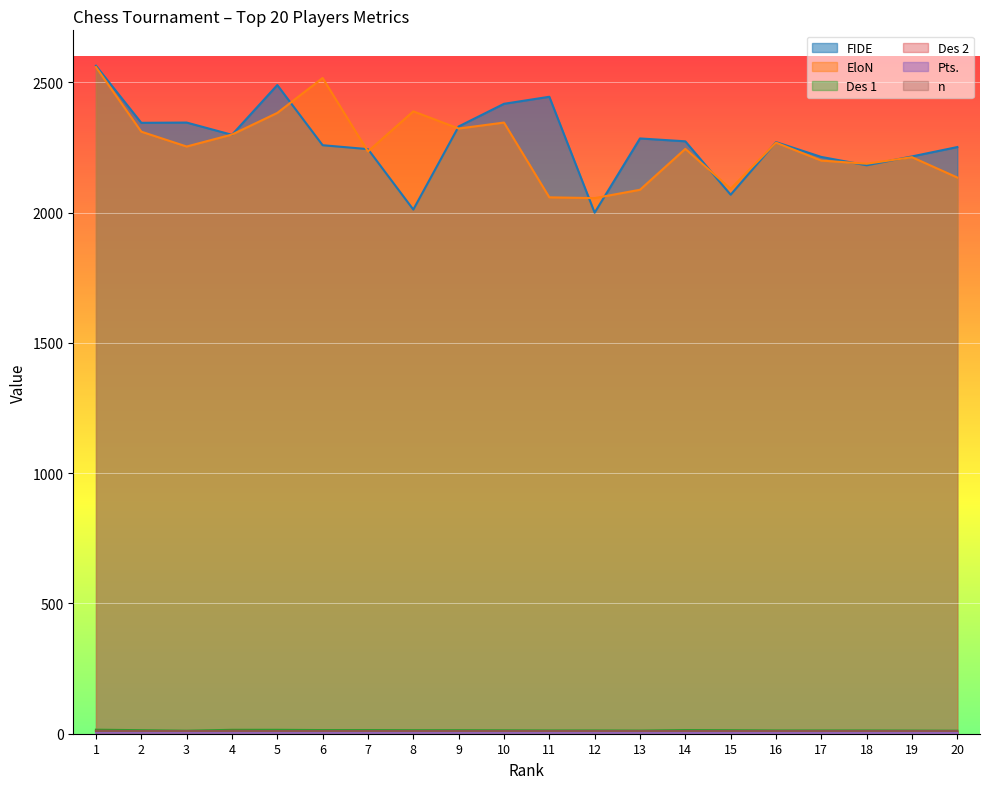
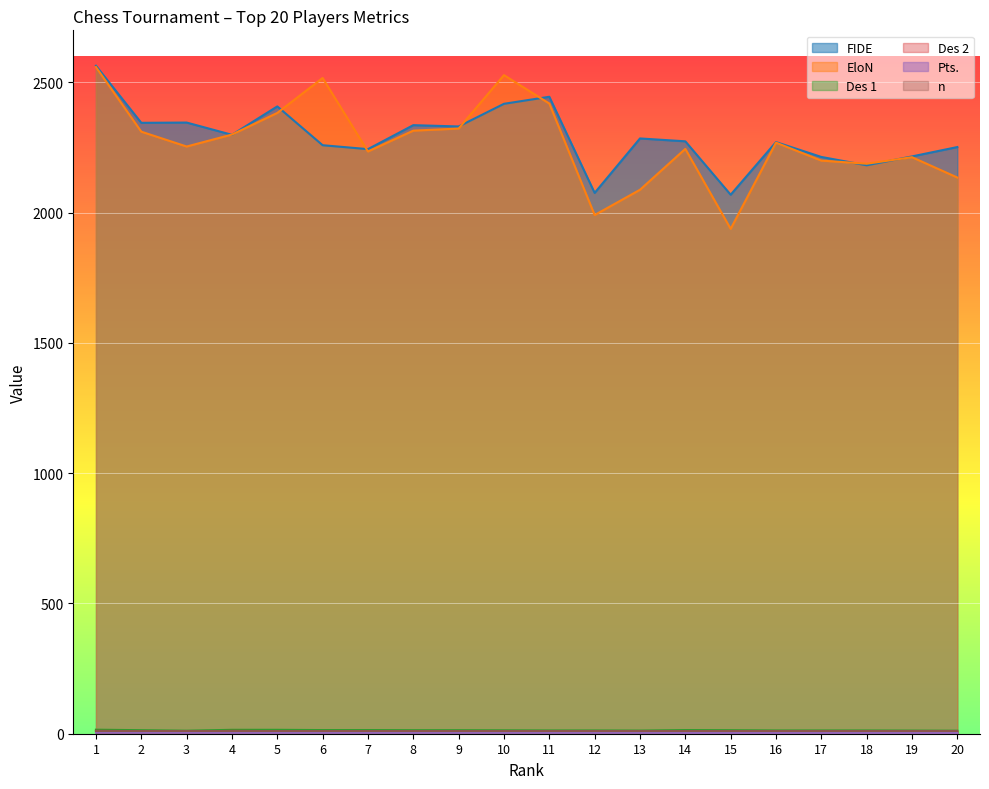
  {
    "FIDE": {
      "2": 2350,
      "3": 2350,
-     "5": 2490,
+     "5": 2410,
      "6": 2260,
-     "8": 2010,
+     "8": 2340,
      "10": 2420,
      "11": 2450,
-     "12": 2000,
+     "12": 2080,
      "13": 2290,
      "14": 2270,
      "15": 2070,
      "17": 2210,
      "20": 2250
    },
    "EloN": {
      "2": 2310,
      "3": 2250,
      "5": 2380,
      "6": 2520,
-     "8": 2390,
-     "10": 2350,
-     "11": 2060,
-     "12": 2060,
+     "8": 2320,
+     "10": 2530,
+     "11": 2420,
+     "12": 1990,
      "13": 2090,
      "14": 2250,
-     "15": 2090,
+     "15": 1940,
      "17": 2200,
      "20": 2140
    }
  }
